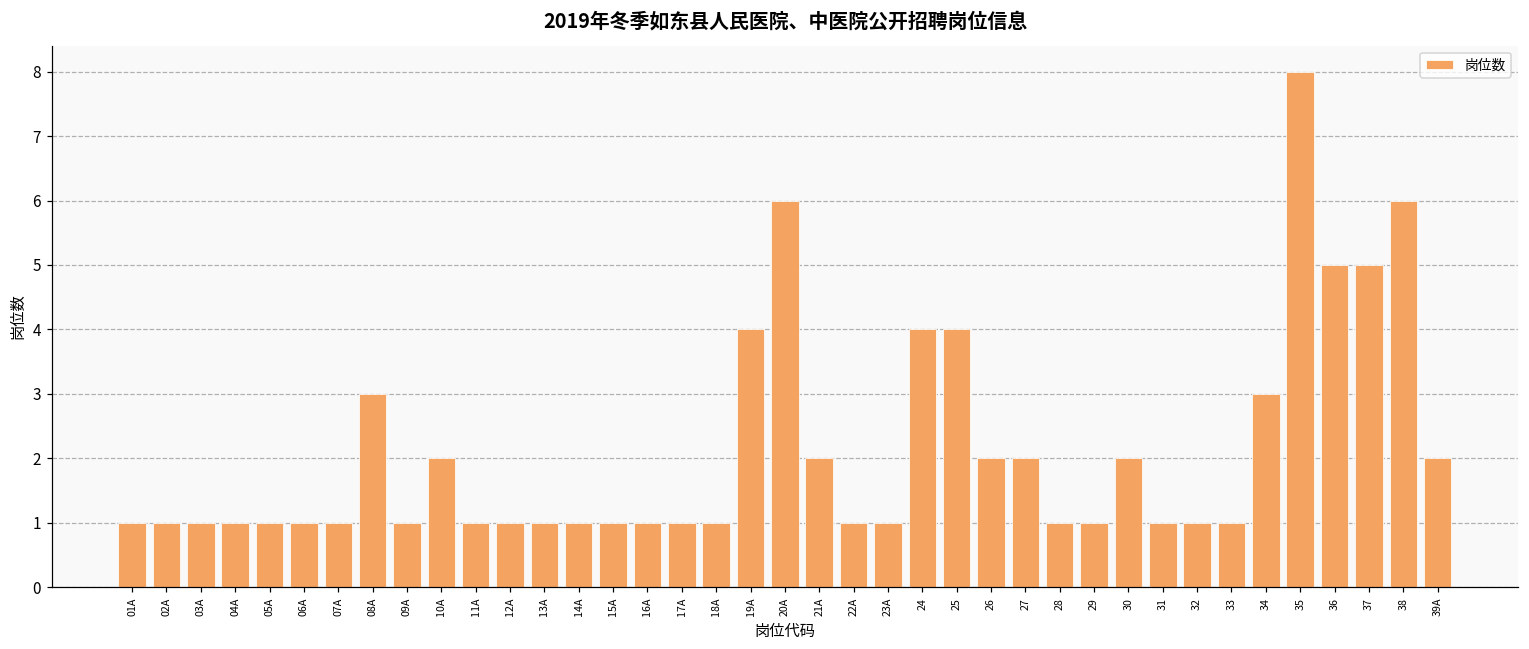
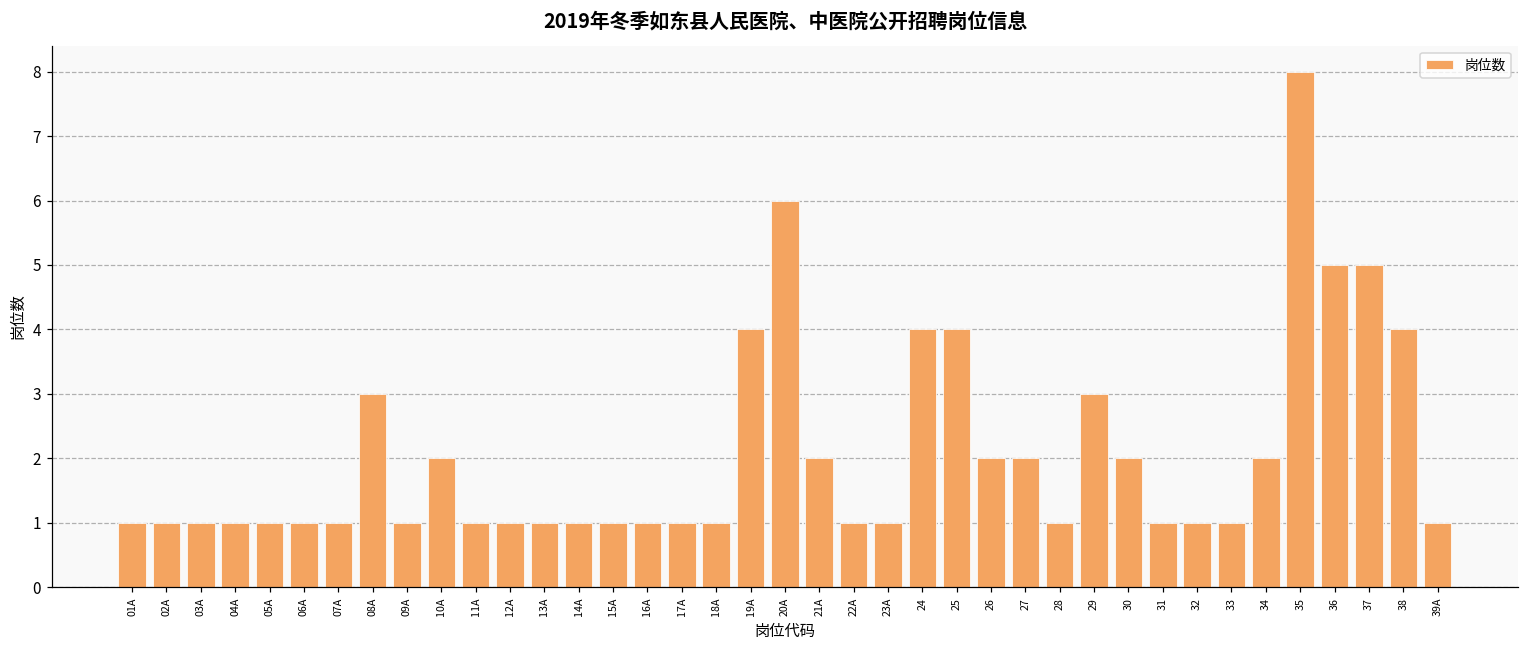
  {
    "01A": 1,
    "02A": 1,
    "03A": 1,
    "04A": 1,
    "05A": 1,
    "06A": 1,
    "07A": 1,
    "08A": 3,
    "09A": 1,
    "10A": 2,
    "11A": 1,
    "12A": 1,
    "13A": 1,
    "14A": 1,
    "15A": 1,
    "16A": 1,
    "17A": 1,
    "18A": 1,
    "19A": 4,
    "20A": 6,
    "21A": 2,
    "22A": 1,
    "23A": 1,
    "24": 4,
    "25": 4,
    "26": 2,
    "27": 2,
    "28": 1,
-   "29": 1,
+   "29": 3,
    "30": 2,
    "31": 1,
    "32": 1,
    "33": 1,
-   "34": 3,
+   "34": 2,
    "35": 8,
    "36": 5,
    "37": 5,
-   "38": 6,
-   "39A": 2
+   "38": 4,
+   "39A": 1
  }
